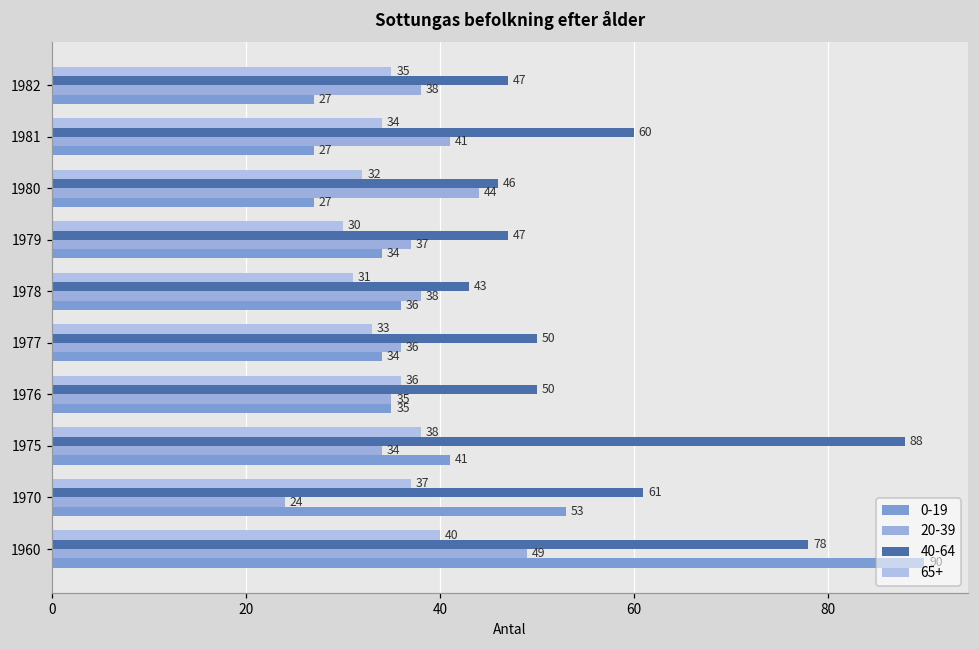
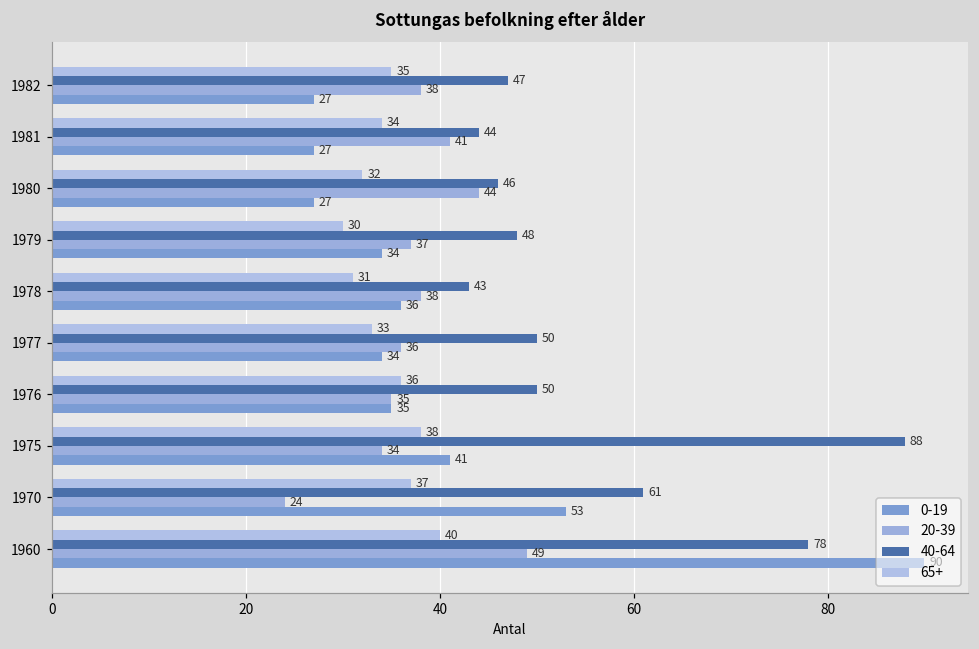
  {
    "40-64": {
      "1982": 47,
-     "1981": 60,
+     "1981": 44,
      "1980": 46,
-     "1979": 47,
+     "1979": 48,
      "1978": 43,
      "1977": 50,
      "1976": 50,
      "1975": 88,
      "1970": 61,
      "1960": 78
    }
  }
